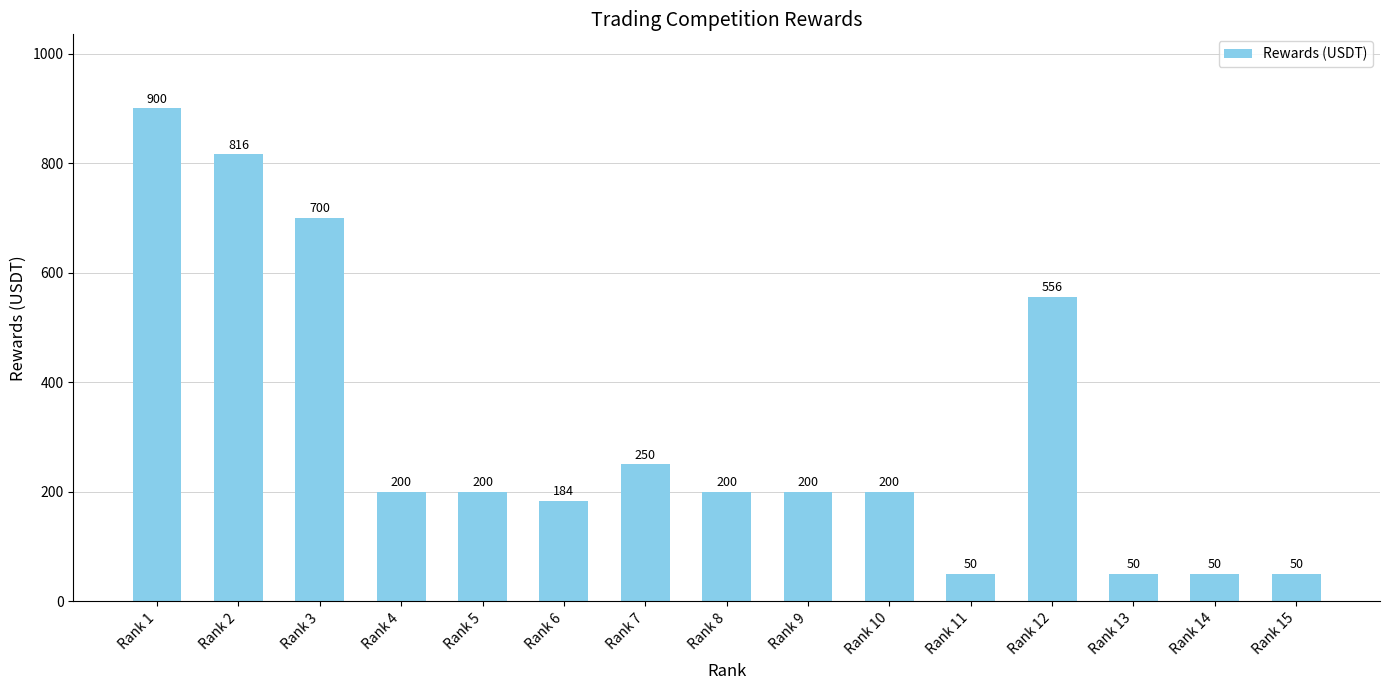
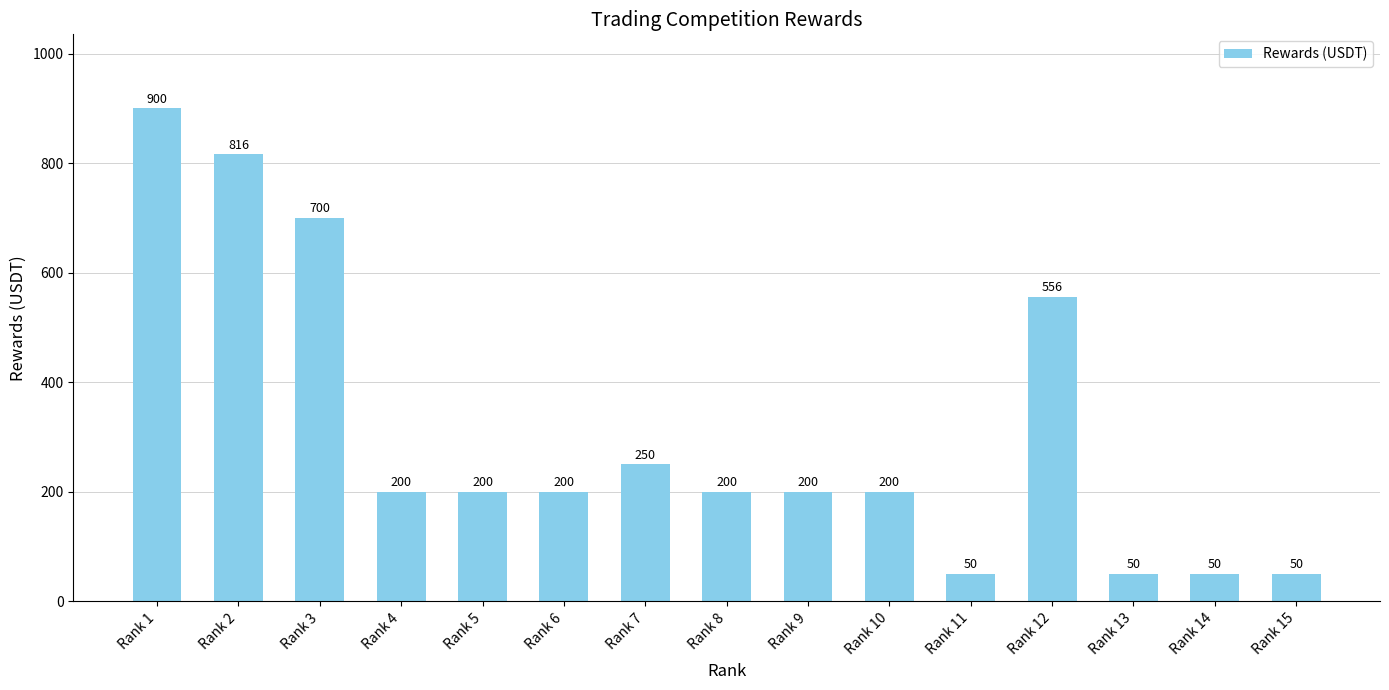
  {
    "Rank 1": 900,
    "Rank 2": 816,
    "Rank 3": 700,
    "Rank 4": 200,
    "Rank 5": 200,
-   "Rank 6": 184,
+   "Rank 6": 200,
    "Rank 7": 250,
    "Rank 8": 200,
    "Rank 9": 200,
    "Rank 10": 200,
    "Rank 11": 50,
    "Rank 12": 556,
    "Rank 13": 50,
    "Rank 14": 50,
    "Rank 15": 50
  }
